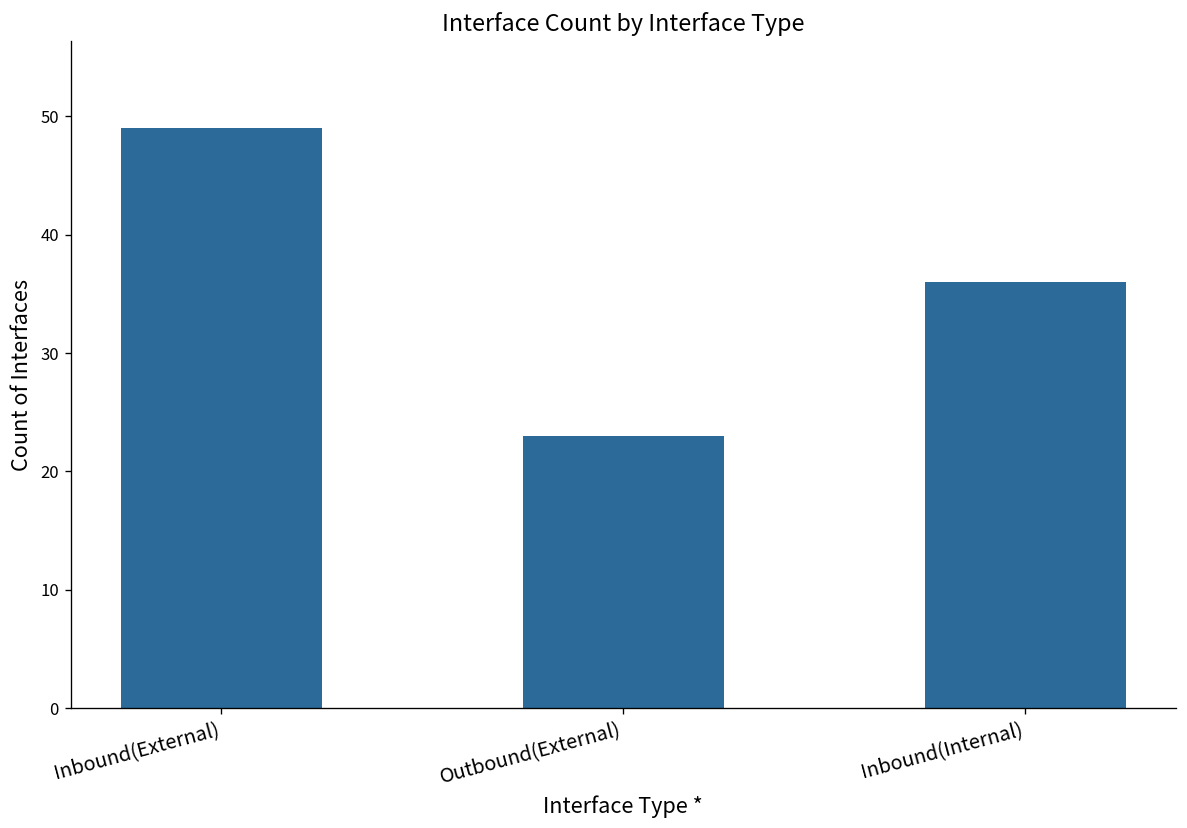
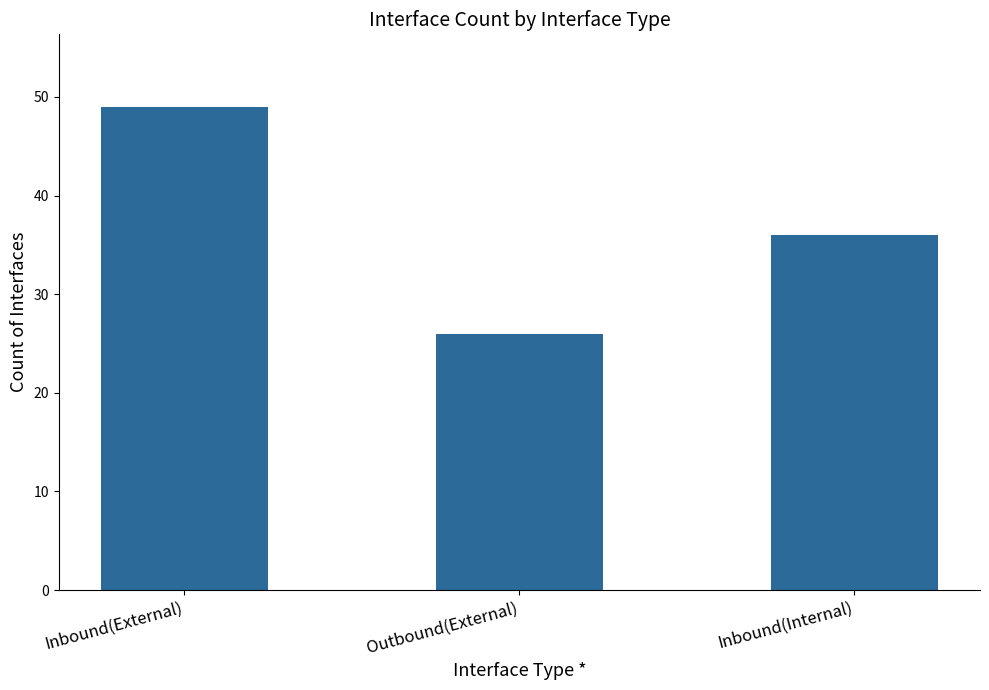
  {
    "Inbound(External)": 49,
-   "Outbound(External)": 23,
+   "Outbound(External)": 26,
    "Inbound(Internal)": 36
  }
